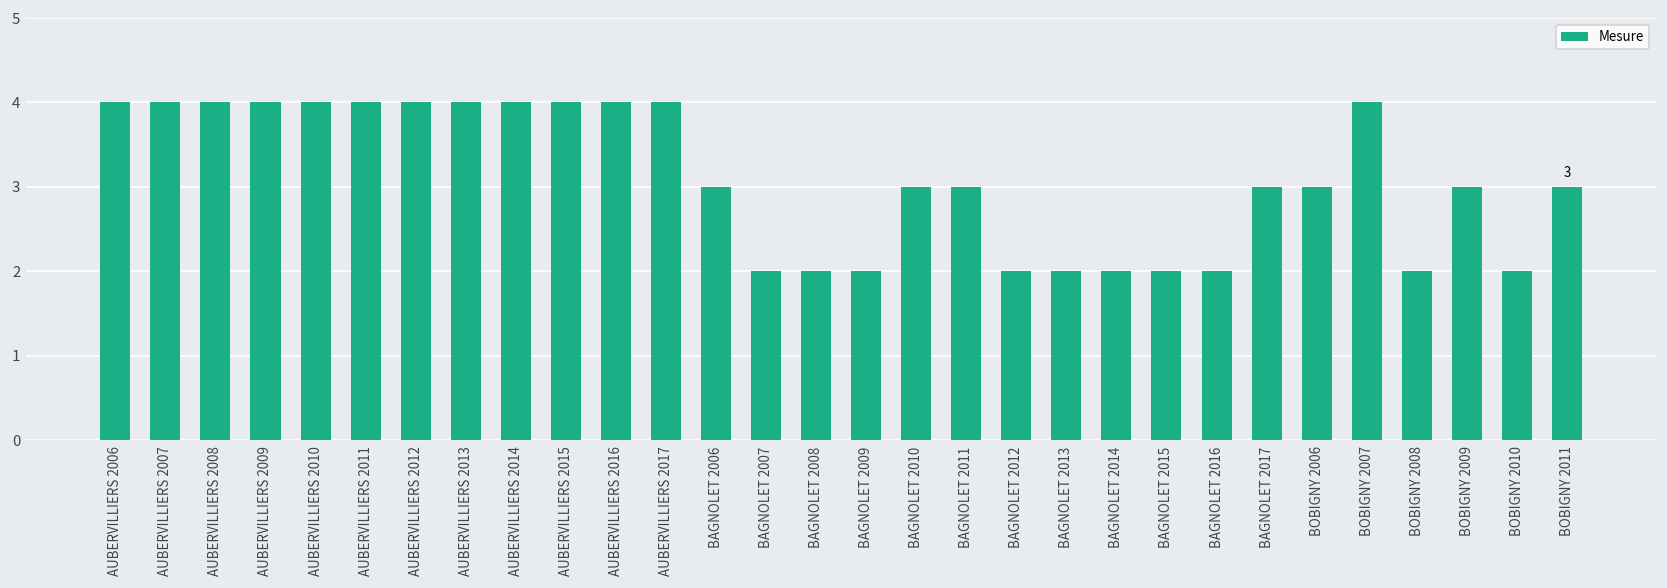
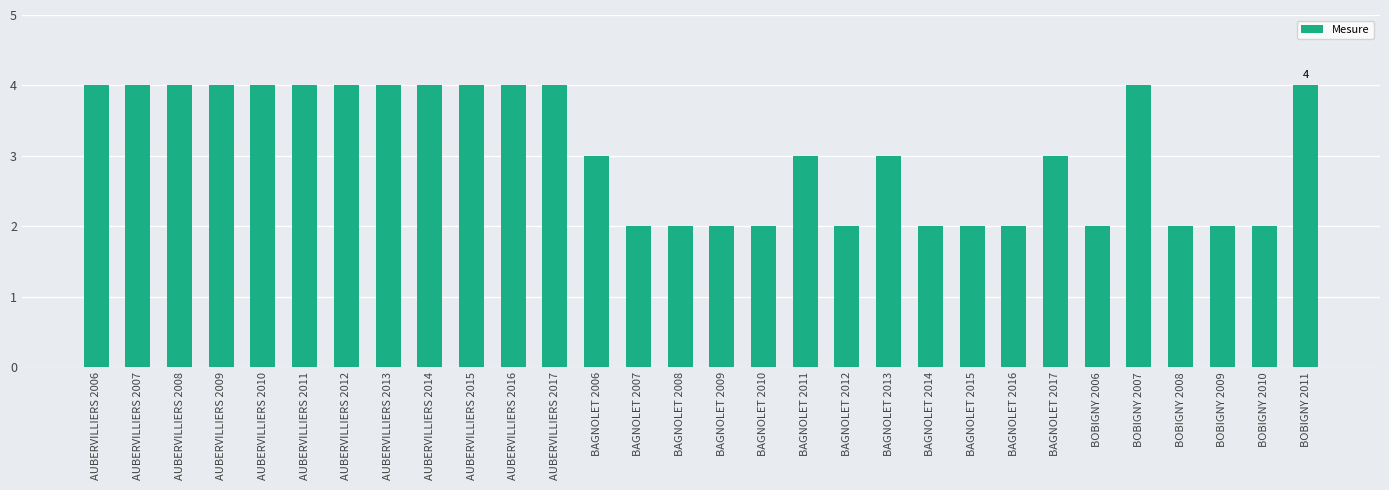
  {
-   "BAGNOLET 2010": 3,
-   "BAGNOLET 2013": 2,
-   "BOBIGNY 2006": 3,
-   "BOBIGNY 2009": 3,
-   "BOBIGNY 2011": 3
+   "BAGNOLET 2010": 2,
+   "BAGNOLET 2013": 3,
+   "BOBIGNY 2006": 2,
+   "BOBIGNY 2009": 2,
+   "BOBIGNY 2011": 4
  }
